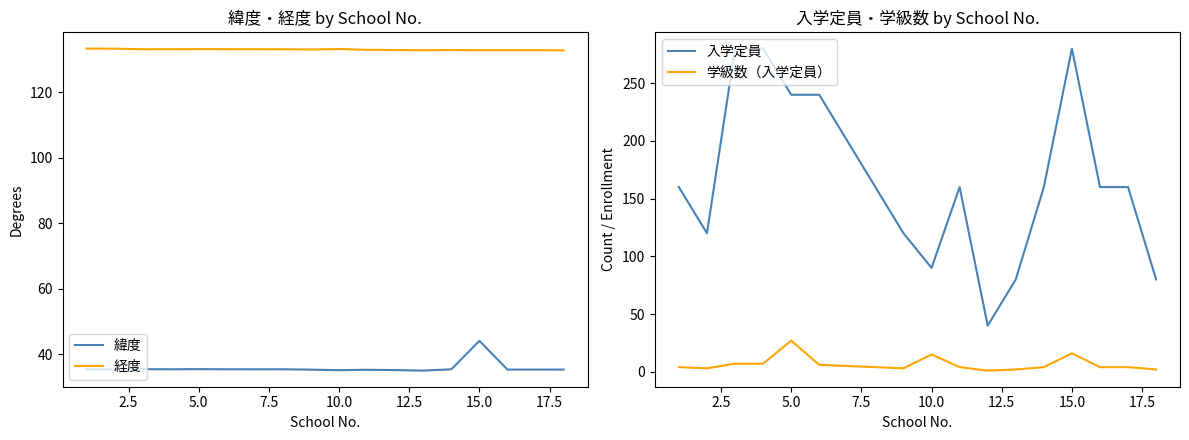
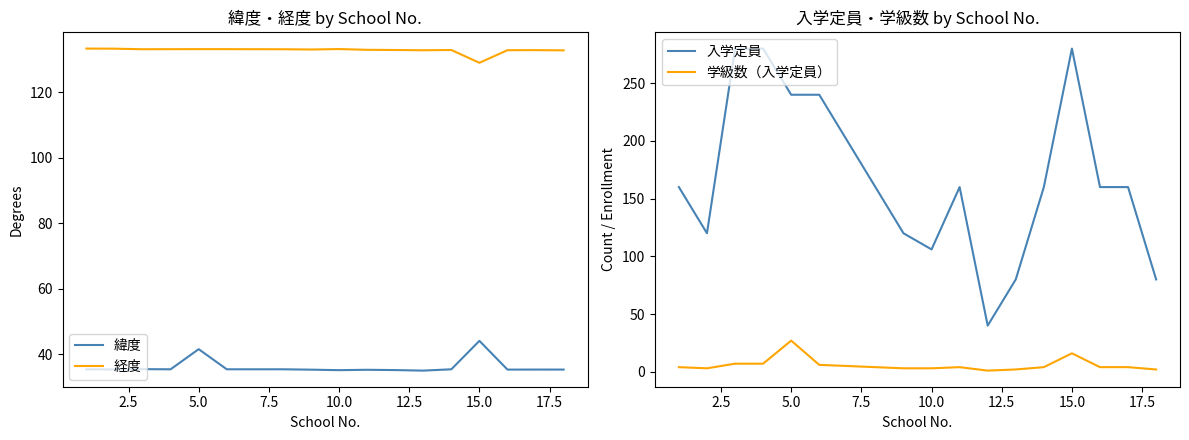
  {
    "緯度・経度 by School No.": {
      "緯度": {
-       "5.0": 35,
+       "5.0": 42,
        "10.0": 35,
        "15.0": 44
      },
      "経度": {
        "5.0": 133,
        "10.0": 133,
-       "15.0": 133
+       "15.0": 129
      }
    },
    "入学定員・学級数 by School No.": {
      "入学定員": {
        "5.0": 240,
-       "10.0": 90,
+       "10.0": 106,
        "15.0": 280
      },
      "学級数（入学定員）": {
        "5.0": 27,
-       "10.0": 15,
+       "10.0": 3,
        "15.0": 16
      }
    }
  }
